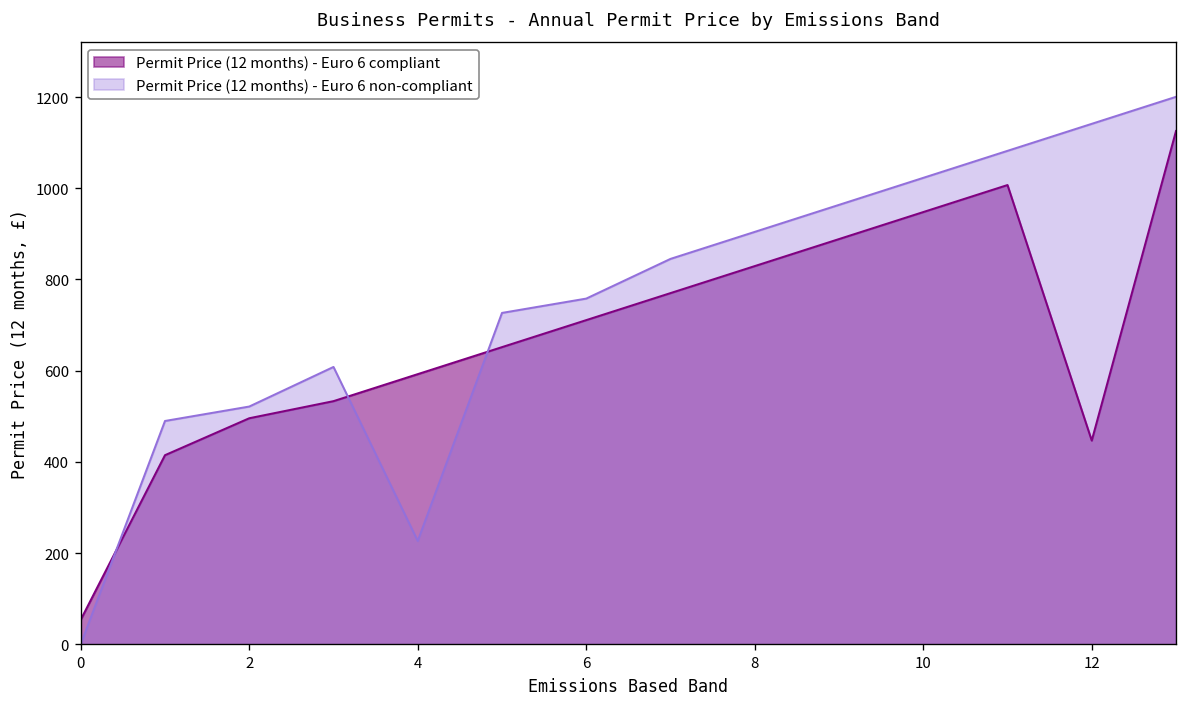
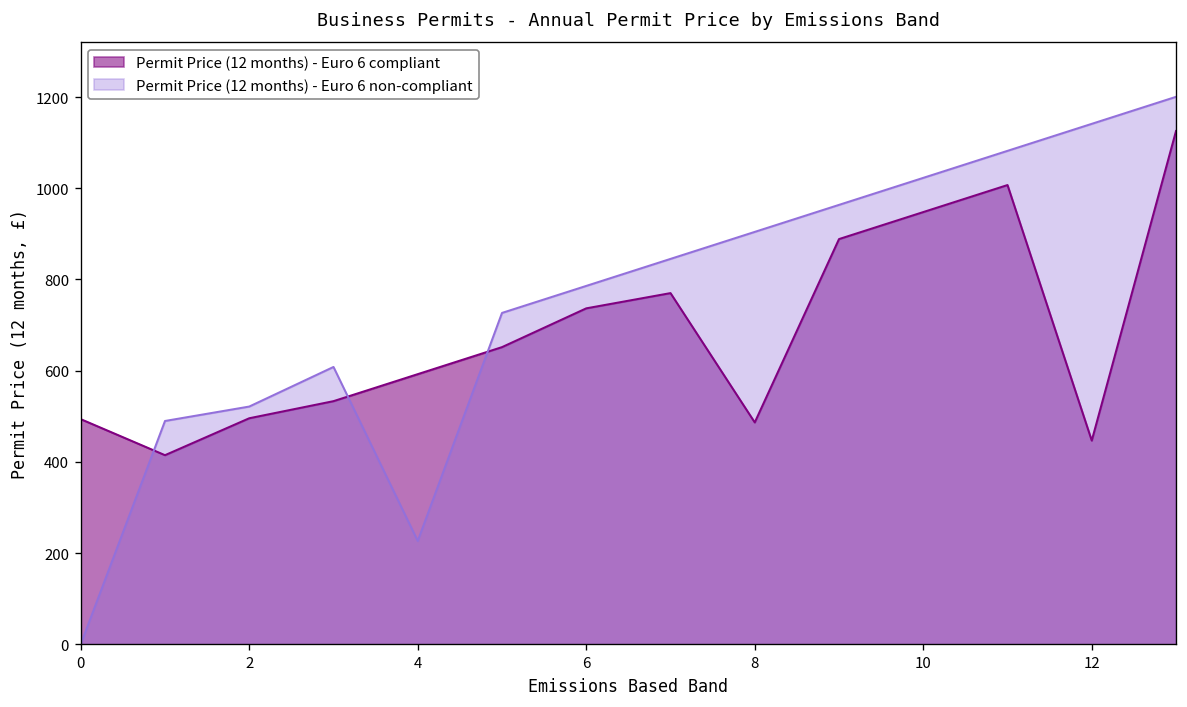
  {
    "Permit Price (12 months) - Euro 6 compliant": {
-     "0": 50,
+     "0": 490,
      "2": 500,
      "4": 590,
-     "6": 710,
-     "8": 830,
+     "6": 740,
+     "8": 490,
      "10": 950,
      "12": 450
    },
    "Permit Price (12 months) - Euro 6 non-compliant": {
      "0": 0,
      "2": 520,
      "4": 230,
-     "6": 760,
+     "6": 790,
      "8": 900,
      "10": 1020,
      "12": 1140
    }
  }
